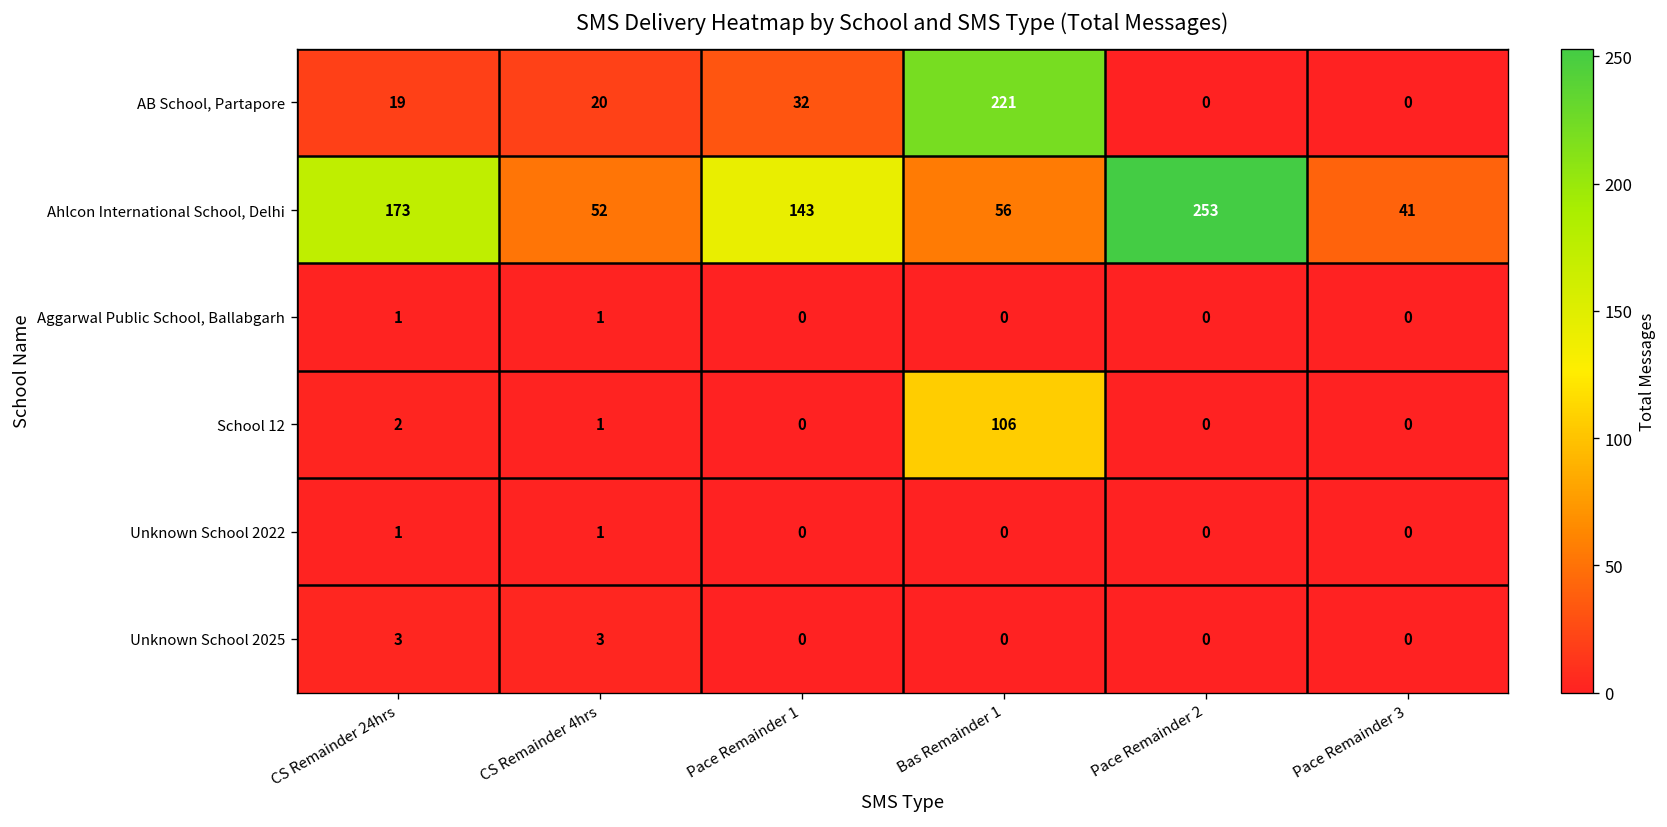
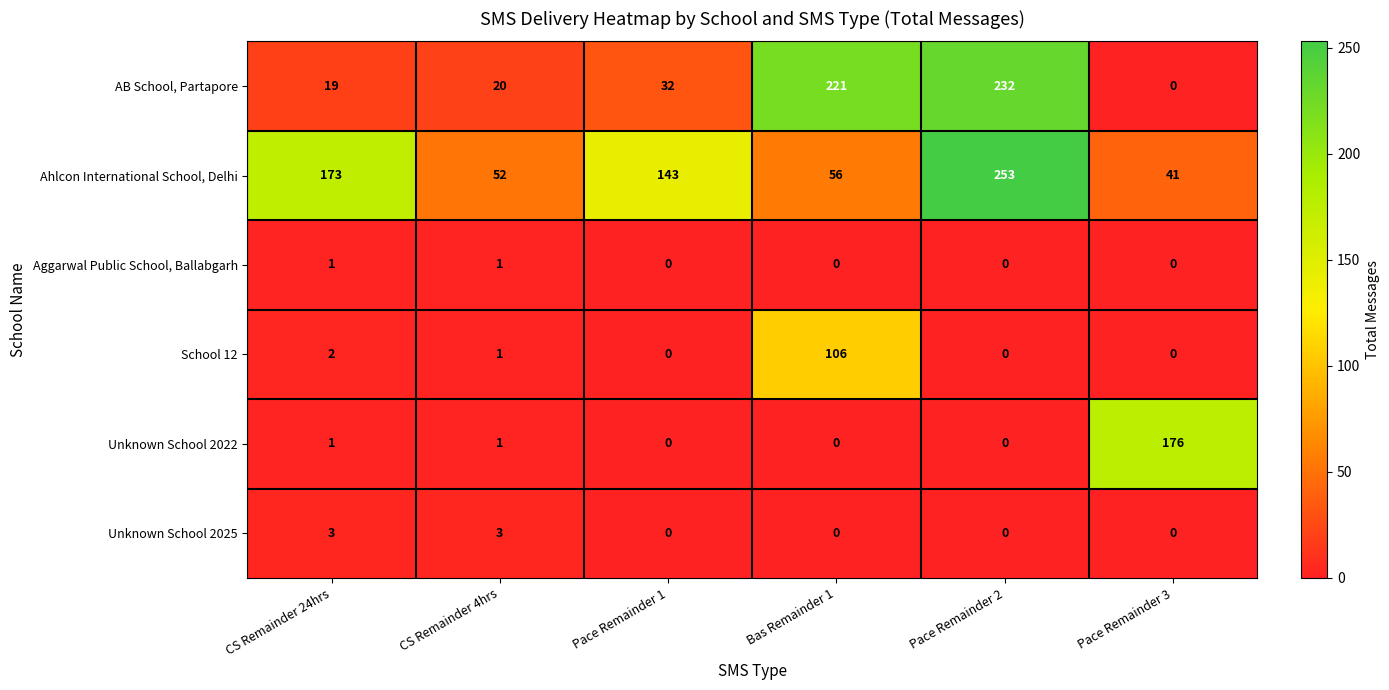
  {
    "AB School, Partapore": {
      "CS Remainder 24hrs": 19,
      "CS Remainder 4hrs": 20,
      "Pace Remainder 1": 32,
      "Bas Remainder 1": 221,
-     "Pace Remainder 2": 0,
+     "Pace Remainder 2": 232,
      "Pace Remainder 3": 0
    },
    "Ahlcon International School, Delhi": {
      "CS Remainder 24hrs": 173,
      "CS Remainder 4hrs": 52,
      "Pace Remainder 1": 143,
      "Bas Remainder 1": 56,
      "Pace Remainder 2": 253,
      "Pace Remainder 3": 41
    },
    "Aggarwal Public School, Ballabgarh": {
      "CS Remainder 24hrs": 1,
      "CS Remainder 4hrs": 1,
      "Pace Remainder 1": 0,
      "Bas Remainder 1": 0,
      "Pace Remainder 2": 0,
      "Pace Remainder 3": 0
    },
    "School 12": {
      "CS Remainder 24hrs": 2,
      "CS Remainder 4hrs": 1,
      "Pace Remainder 1": 0,
      "Bas Remainder 1": 106,
      "Pace Remainder 2": 0,
      "Pace Remainder 3": 0
    },
    "Unknown School 2022": {
      "CS Remainder 24hrs": 1,
      "CS Remainder 4hrs": 1,
      "Pace Remainder 1": 0,
      "Bas Remainder 1": 0,
      "Pace Remainder 2": 0,
-     "Pace Remainder 3": 0
+     "Pace Remainder 3": 176
    },
    "Unknown School 2025": {
      "CS Remainder 24hrs": 3,
      "CS Remainder 4hrs": 3,
      "Pace Remainder 1": 0,
      "Bas Remainder 1": 0,
      "Pace Remainder 2": 0,
      "Pace Remainder 3": 0
    }
  }
